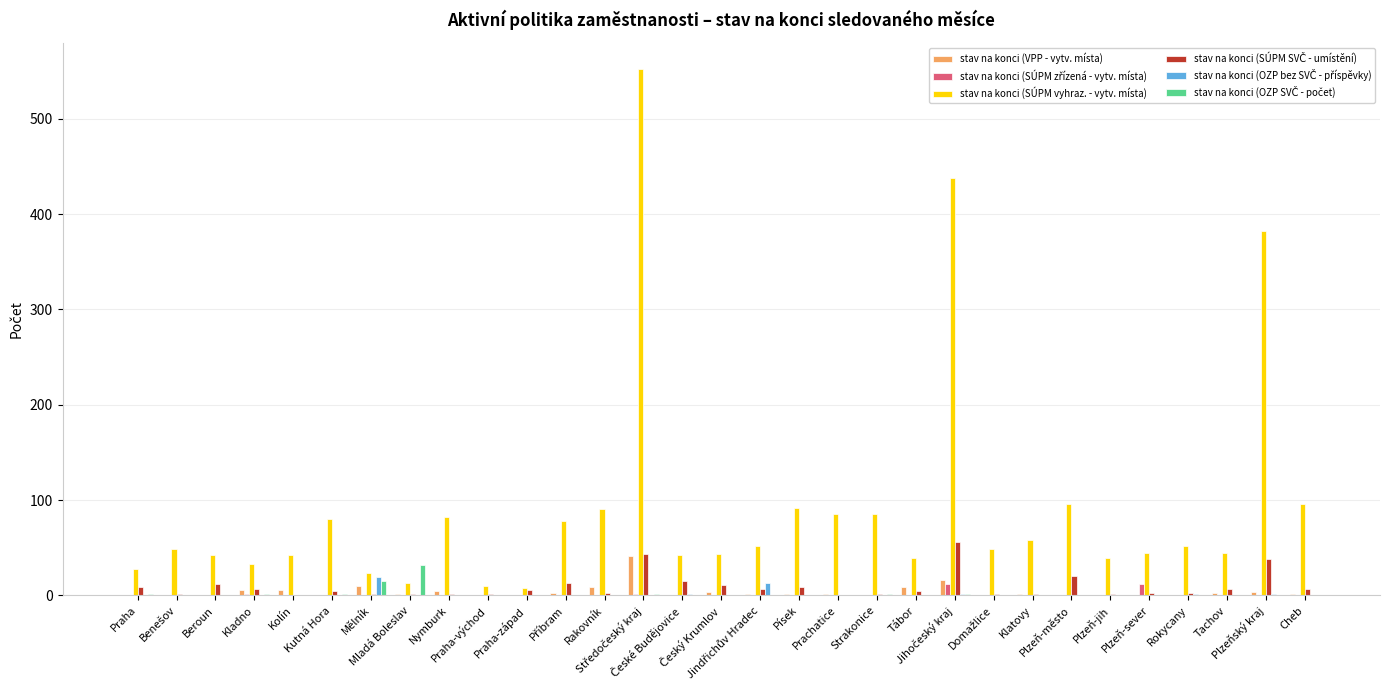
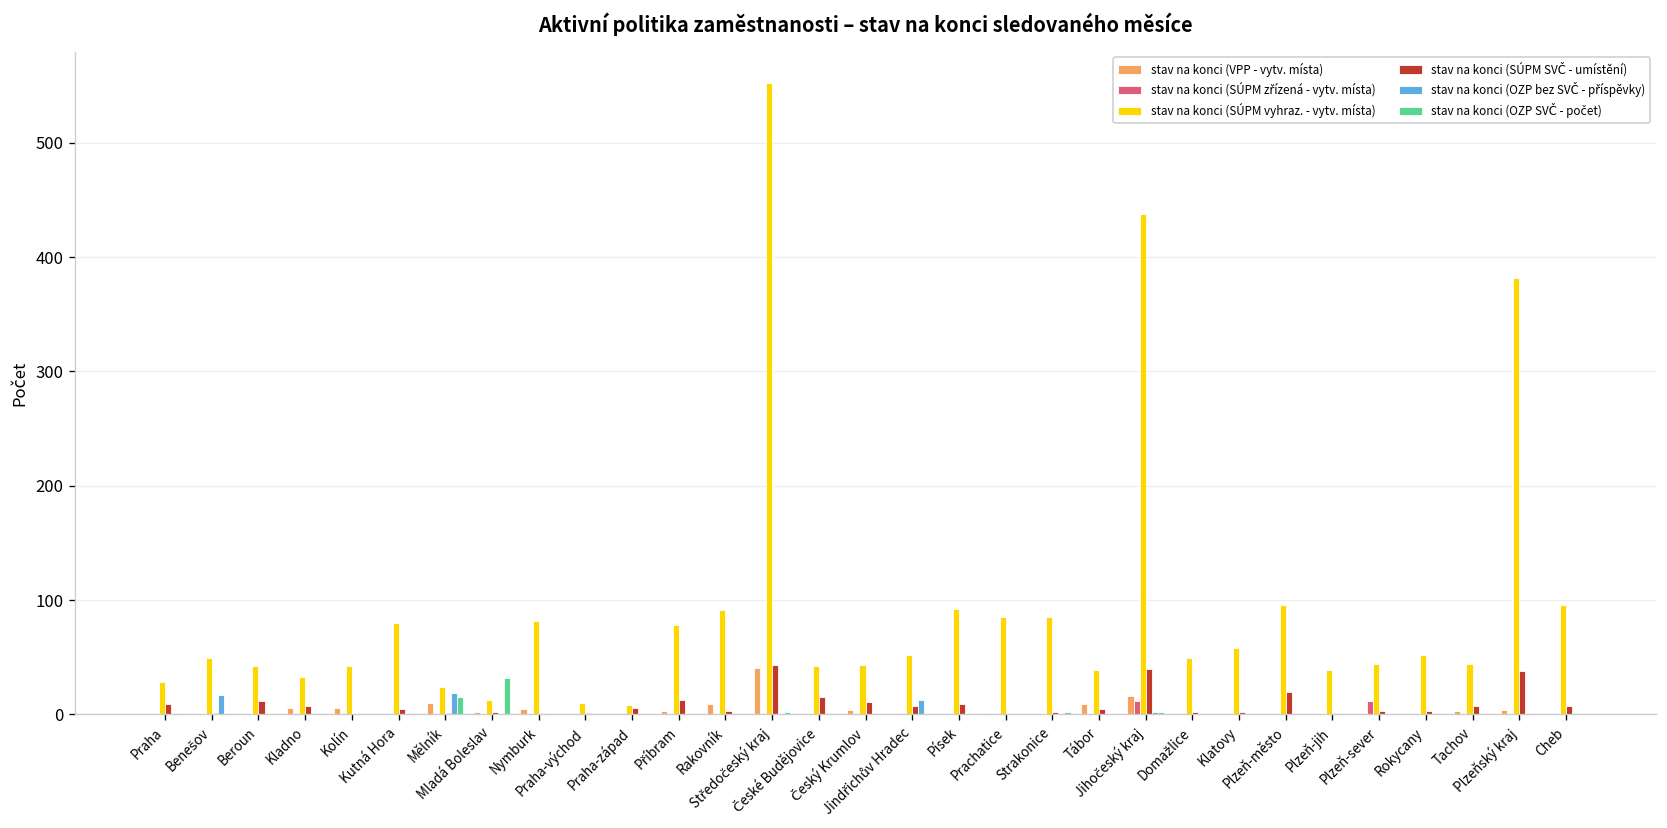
  {
    "stav na konci (VPP - vytv. místa)": {
      "Praha": 0,
      "Benešov": 0,
      "Beroun": 0,
      "Kladno": 10,
      "Kolín": 10,
      "Kutná Hora": 0,
      "Mělník": 10,
      "Nymburk": 10,
      "Praha-východ": 0,
      "Praha-západ": 0,
      "Příbram": 0,
      "Rakovník": 10,
      "Středočeský kraj": 40,
      "České Budějovice": 0,
      "Český Krumlov": 0,
      "Strakonice": 0,
      "Tábor": 10,
      "Jihočeský kraj": 20,
      "Domažlice": 0,
      "Plzeň-město": 0,
      "Plzeň-jih": 0,
      "Plzeň-sever": 0,
      "Rokycany": 0,
      "Tachov": 0,
      "Plzeňský kraj": 0
    },
    "stav na konci (SÚPM zřízená - vytv. místa)": {
      "Praha": 0,
      "Benešov": 0,
      "Beroun": 0,
      "Kolín": 0,
      "Kutná Hora": 0,
      "Mělník": 0,
      "Mladá Boleslav": 0,
      "Nymburk": 0,
      "Praha-východ": 0,
      "Praha-západ": 0,
      "Příbram": 0,
      "Rakovník": 0,
      "České Budějovice": 0,
      "Český Krumlov": 0,
      "Jindřichův Hradec": 0,
      "Písek": 0,
      "Prachatice": 0,
      "Strakonice": 0,
      "Tábor": 0,
      "Jihočeský kraj": 10,
      "Domažlice": 0,
      "Klatovy": 0,
      "Plzeň-město": 0,
      "Plzeň-jih": 0,
      "Plzeň-sever": 10,
      "Rokycany": 0,
      "Tachov": 0,
      "Plzeňský kraj": 0,
      "Cheb": 0
    },
    "stav na konci (SÚPM vyhraz. - vytv. místa)": {
      "Praha": 30,
      "Benešov": 50,
      "Beroun": 40,
      "Kladno": 30,
      "Kolín": 40,
      "Kutná Hora": 80,
      "Mělník": 20,
      "Mladá Boleslav": 10,
      "Nymburk": 80,
      "Praha-východ": 10,
      "Praha-západ": 10,
      "Příbram": 80,
      "Rakovník": 90,
      "Středočeský kraj": 550,
      "České Budějovice": 40,
      "Český Krumlov": 40,
      "Jindřichův Hradec": 50,
      "Písek": 90,
      "Prachatice": 90,
      "Strakonice": 90,
      "Tábor": 40,
      "Jihočeský kraj": 440,
      "Domažlice": 50,
      "Klatovy": 60,
      "Plzeň-město": 100,
      "Plzeň-jih": 40,
      "Plzeň-sever": 40,
      "Rokycany": 50,
      "Tachov": 40,
      "Plzeňský kraj": 380,
      "Cheb": 100
    },
    "stav na konci (SÚPM SVČ - umístění)": {
      "Praha": 10,
      "Beroun": 10,
      "Kladno": 10,
      "Kolín": 0,
      "Kutná Hora": 10,
      "Praha-západ": 10,
      "Příbram": 10,
      "Rakovník": 0,
      "Středočeský kraj": 40,
      "České Budějovice": 20,
      "Český Krumlov": 10,
      "Jindřichův Hradec": 10,
      "Písek": 10,
      "Prachatice": 0,
      "Tábor": 10,
-     "Jihočeský kraj": 60,
+     "Jihočeský kraj": 40,
      "Plzeň-město": 20,
      "Plzeň-sever": 0,
      "Rokycany": 0,
      "Tachov": 10,
      "Plzeňský kraj": 40,
      "Cheb": 10
    },
    "stav na konci (OZP bez SVČ - příspěvky)": {
      "Praha": 0,
-     "Benešov": 0,
+     "Benešov": 20,
      "Beroun": 0,
      "Kladno": 0,
      "Kolín": 0,
      "Kutná Hora": 0,
      "Mělník": 20,
      "Mladá Boleslav": 0,
      "Nymburk": 0,
      "Praha-východ": 0,
      "Praha-západ": 0,
      "Příbram": 0,
      "Rakovník": 0,
      "Středočeský kraj": 0,
      "Český Krumlov": 0,
      "Jindřichův Hradec": 10,
      "Písek": 0,
      "Prachatice": 0,
      "Strakonice": 0,
      "Tábor": 0,
      "Domažlice": 0,
      "Klatovy": 0,
      "Plzeň-město": 0,
      "Plzeň-jih": 0,
      "Plzeň-sever": 0,
      "Tachov": 0,
      "Cheb": 0
    },
    "stav na konci (OZP SVČ - počet)": {
      "Benešov": 0,
      "Beroun": 0,
      "Kolín": 0,
      "Mělník": 20,
      "Mladá Boleslav": 30,
      "Nymburk": 0,
      "Praha-východ": 0,
      "Praha-západ": 0,
      "Příbram": 0,
      "Rakovník": 0,
      "České Budějovice": 0,
      "Český Krumlov": 0,
      "Jindřichův Hradec": 0,
      "Písek": 0,
      "Prachatice": 0,
      "Tábor": 0,
      "Domažlice": 0,
      "Klatovy": 0,
      "Plzeň-město": 0,
      "Plzeň-jih": 0,
      "Plzeň-sever": 0,
      "Rokycany": 0,
      "Tachov": 0,
      "Plzeňský kraj": 0,
      "Cheb": 0
    }
  }
